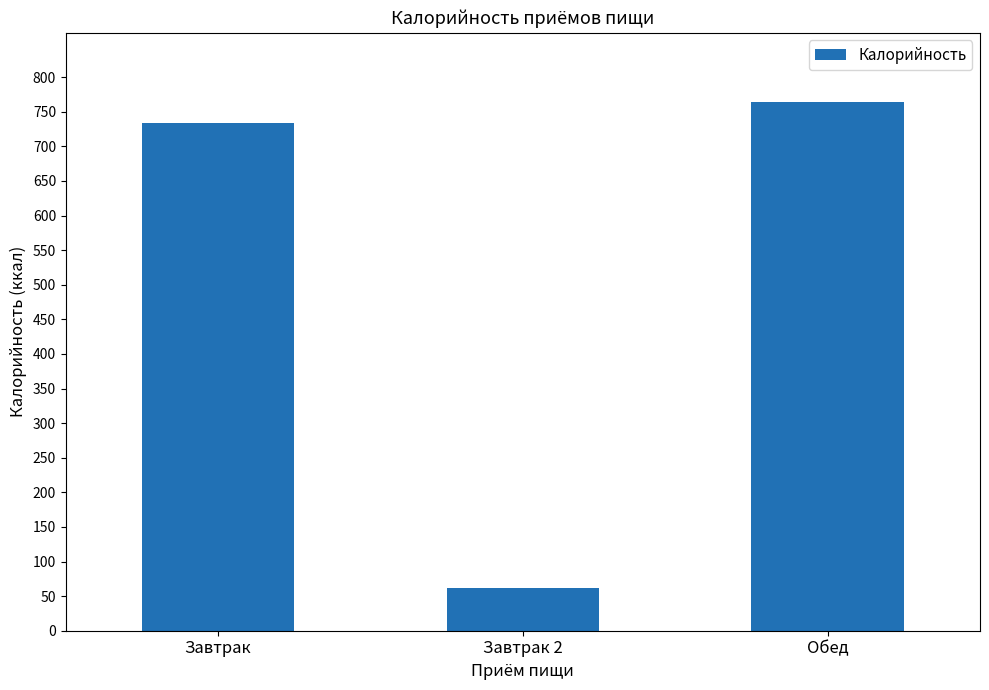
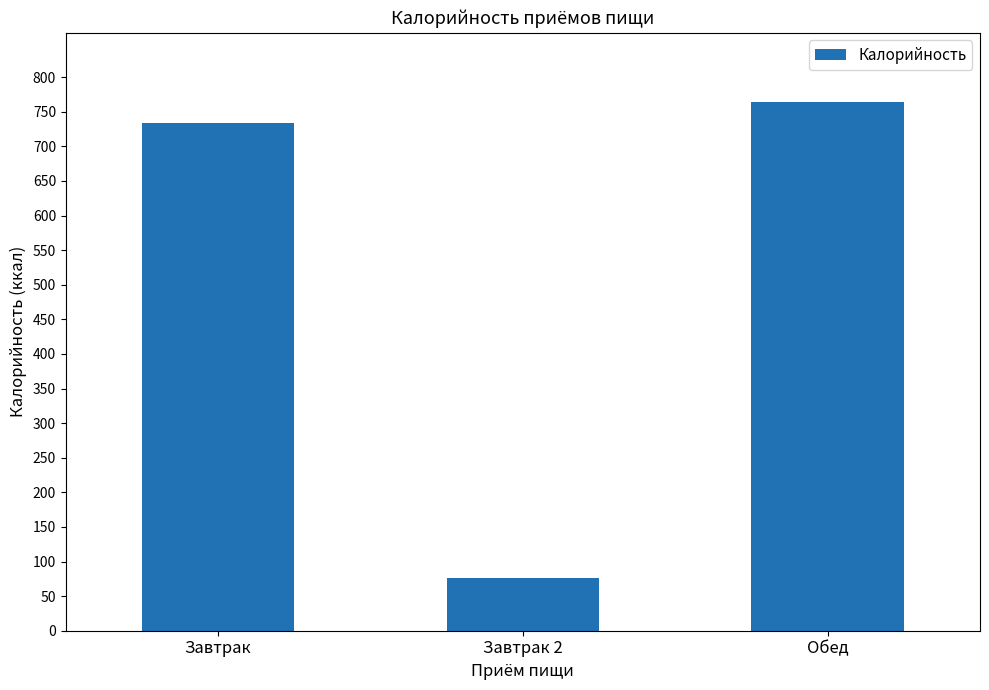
  {
    "Завтрак": 730,
-   "Завтрак 2": 60,
+   "Завтрак 2": 80,
    "Обед": 760
  }
